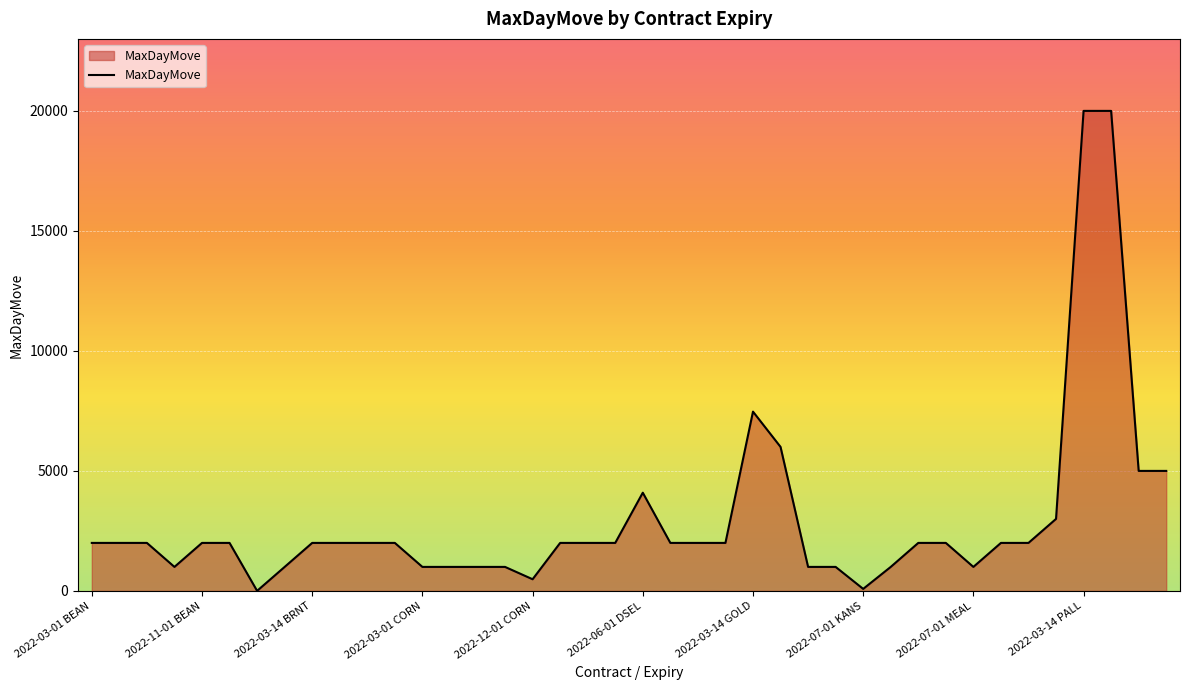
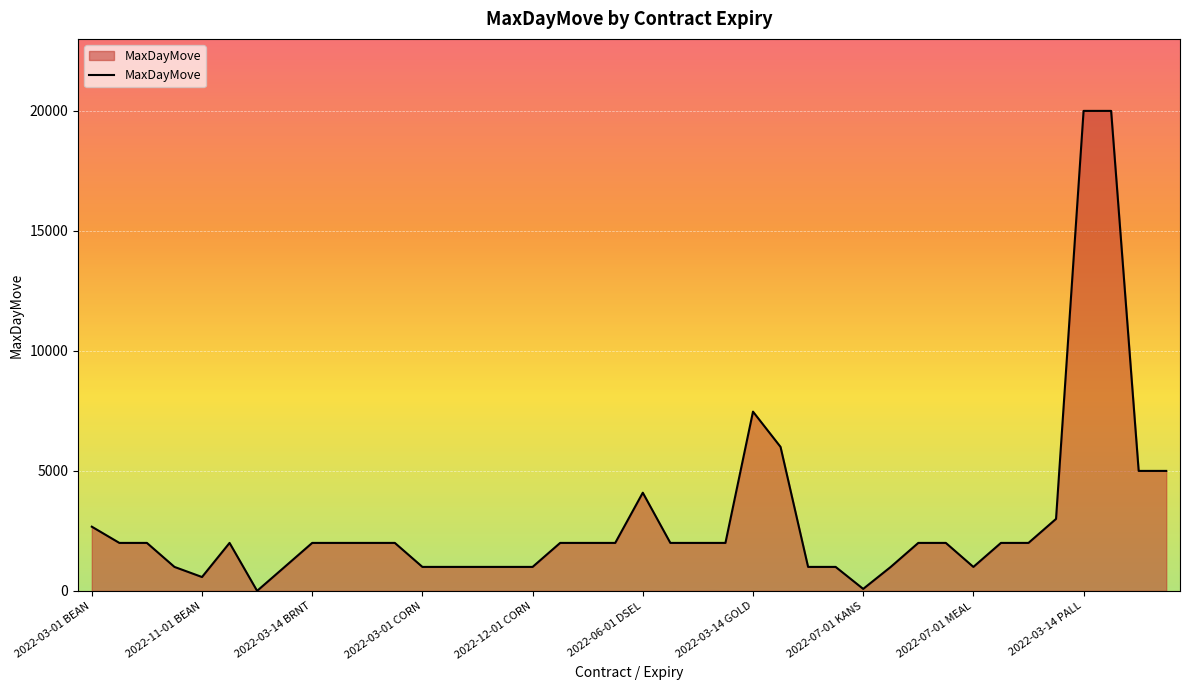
  {
-   "2022-03-01 BEAN": 2000,
-   "2022-11-01 BEAN": 2000,
+   "2022-03-01 BEAN": 2700,
+   "2022-11-01 BEAN": 600,
    "2022-03-14 BRNT": 2000,
    "2022-03-01 CORN": 1000,
-   "2022-12-01 CORN": 500,
+   "2022-12-01 CORN": 1000,
    "2022-06-01 DSEL": 4100,
    "2022-03-14 GOLD": 7500,
    "2022-07-01 KANS": 100,
    "2022-07-01 MEAL": 1000,
    "2022-03-14 PALL": 20000
  }
